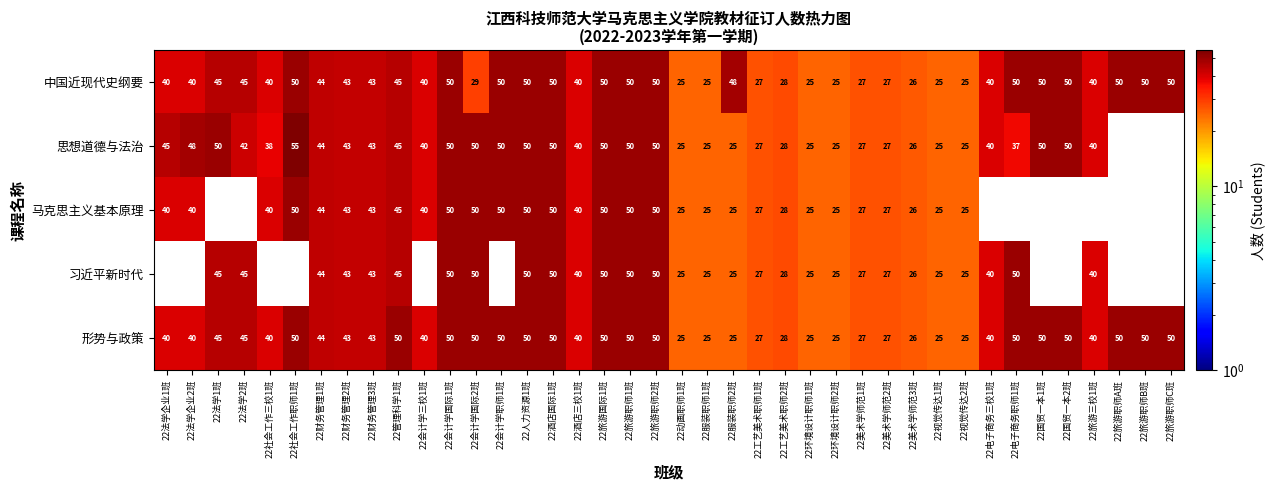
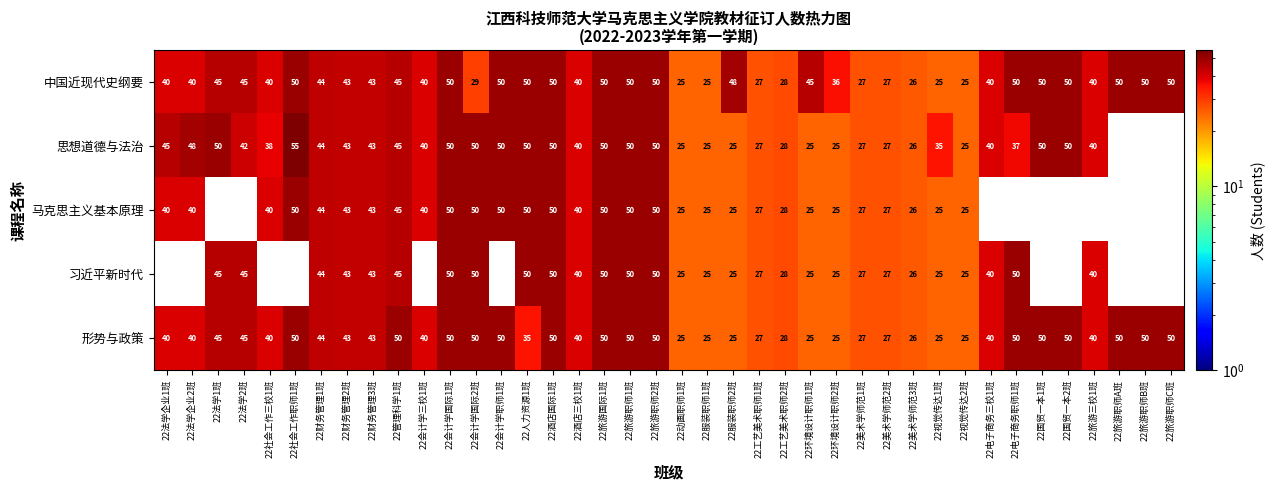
  {
    "中国近现代史纲要": {
      "22法学企业1班": 40,
      "22法学企业2班": 40,
      "22法学1班": 45,
      "22法学2班": 45,
      "22社会工作三校1班": 40,
      "22社会工作职师1班": 50,
      "22财务管理1班": 44,
      "22财务管理2班": 43,
      "22财务管理3班": 43,
      "22管理科学1班": 45,
      "22会计学三校1班": 40,
      "22会计学国际1班": 50,
      "22会计学国际2班": 29,
      "22会计学职师1班": 50,
      "22人力资源1班": 50,
      "22酒店国际1班": 50,
      "22酒店三校1班": 40,
      "22旅游国际1班": 50,
      "22旅游职师1班": 50,
      "22旅游职师2班": 50,
      "22动画职师1班": 25,
      "22服装职师1班": 25,
      "22服装职师2班": 48,
      "22工艺美术职师1班": 27,
      "22工艺美术职师2班": 28,
-     "22环境设计职师1班": 25,
-     "22环境设计职师2班": 25,
+     "22环境设计职师1班": 45,
+     "22环境设计职师2班": 36,
      "22美术学师范1班": 27,
      "22美术学师范2班": 27,
      "22美术学师范3班": 26,
      "22视觉传达1班": 25,
      "22视觉传达2班": 25,
      "22电子商务三校1班": 40,
      "22电子商务职师1班": 50,
      "22国贸一本1班": 50,
      "22国贸一本2班": 50,
      "22旅游三校1班": 40,
      "22旅游职师A班": 50,
      "22旅游职师B班": 50,
      "22旅游职师C班": 50
    },
    "思想道德与法治": {
      "22法学企业1班": 45,
      "22法学企业2班": 48,
      "22法学1班": 50,
      "22法学2班": 42,
      "22社会工作三校1班": 38,
      "22社会工作职师1班": 55,
      "22财务管理1班": 44,
      "22财务管理2班": 43,
      "22财务管理3班": 43,
      "22管理科学1班": 45,
      "22会计学三校1班": 40,
      "22会计学国际1班": 50,
      "22会计学国际2班": 50,
      "22会计学职师1班": 50,
      "22人力资源1班": 50,
      "22酒店国际1班": 50,
      "22酒店三校1班": 40,
      "22旅游国际1班": 50,
      "22旅游职师1班": 50,
      "22旅游职师2班": 50,
      "22动画职师1班": 25,
      "22服装职师1班": 25,
      "22服装职师2班": 25,
      "22工艺美术职师1班": 27,
      "22工艺美术职师2班": 28,
      "22环境设计职师1班": 25,
      "22环境设计职师2班": 25,
      "22美术学师范1班": 27,
      "22美术学师范2班": 27,
      "22美术学师范3班": 26,
-     "22视觉传达1班": 25,
+     "22视觉传达1班": 35,
      "22视觉传达2班": 25,
      "22电子商务三校1班": 40,
      "22电子商务职师1班": 37,
      "22国贸一本1班": 50,
      "22国贸一本2班": 50,
      "22旅游三校1班": 40
    },
    "马克思主义基本原理": {
      "22法学企业1班": 40,
      "22法学企业2班": 40,
      "22社会工作三校1班": 40,
      "22社会工作职师1班": 50,
      "22财务管理1班": 44,
      "22财务管理2班": 43,
      "22财务管理3班": 43,
      "22管理科学1班": 45,
      "22会计学三校1班": 40,
      "22会计学国际1班": 50,
      "22会计学国际2班": 50,
      "22会计学职师1班": 50,
      "22人力资源1班": 50,
      "22酒店国际1班": 50,
      "22酒店三校1班": 40,
      "22旅游国际1班": 50,
      "22旅游职师1班": 50,
      "22旅游职师2班": 50,
      "22动画职师1班": 25,
      "22服装职师1班": 25,
      "22服装职师2班": 25,
      "22工艺美术职师1班": 27,
      "22工艺美术职师2班": 28,
      "22环境设计职师1班": 25,
      "22环境设计职师2班": 25,
      "22美术学师范1班": 27,
      "22美术学师范2班": 27,
      "22美术学师范3班": 26,
      "22视觉传达1班": 25,
      "22视觉传达2班": 25
    },
    "习近平新时代": {
      "22法学1班": 45,
      "22法学2班": 45,
      "22财务管理1班": 44,
      "22财务管理2班": 43,
      "22财务管理3班": 43,
      "22管理科学1班": 45,
      "22会计学国际1班": 50,
      "22会计学国际2班": 50,
      "22人力资源1班": 50,
      "22酒店国际1班": 50,
      "22酒店三校1班": 40,
      "22旅游国际1班": 50,
      "22旅游职师1班": 50,
      "22旅游职师2班": 50,
      "22动画职师1班": 25,
      "22服装职师1班": 25,
      "22服装职师2班": 25,
      "22工艺美术职师1班": 27,
      "22工艺美术职师2班": 28,
      "22环境设计职师1班": 25,
      "22环境设计职师2班": 25,
      "22美术学师范1班": 27,
      "22美术学师范2班": 27,
      "22美术学师范3班": 26,
      "22视觉传达1班": 25,
      "22视觉传达2班": 25,
      "22电子商务三校1班": 40,
      "22电子商务职师1班": 50,
      "22旅游三校1班": 40
    },
    "形势与政策": {
      "22法学企业1班": 40,
      "22法学企业2班": 40,
      "22法学1班": 45,
      "22法学2班": 45,
      "22社会工作三校1班": 40,
      "22社会工作职师1班": 50,
      "22财务管理1班": 44,
      "22财务管理2班": 43,
      "22财务管理3班": 43,
      "22管理科学1班": 50,
      "22会计学三校1班": 40,
      "22会计学国际1班": 50,
      "22会计学国际2班": 50,
      "22会计学职师1班": 50,
-     "22人力资源1班": 50,
+     "22人力资源1班": 35,
      "22酒店国际1班": 50,
      "22酒店三校1班": 40,
      "22旅游国际1班": 50,
      "22旅游职师1班": 50,
      "22旅游职师2班": 50,
      "22动画职师1班": 25,
      "22服装职师1班": 25,
      "22服装职师2班": 25,
      "22工艺美术职师1班": 27,
      "22工艺美术职师2班": 28,
      "22环境设计职师1班": 25,
      "22环境设计职师2班": 25,
      "22美术学师范1班": 27,
      "22美术学师范2班": 27,
      "22美术学师范3班": 26,
      "22视觉传达1班": 25,
      "22视觉传达2班": 25,
      "22电子商务三校1班": 40,
      "22电子商务职师1班": 50,
      "22国贸一本1班": 50,
      "22国贸一本2班": 50,
      "22旅游三校1班": 40,
      "22旅游职师A班": 50,
      "22旅游职师B班": 50,
      "22旅游职师C班": 50
    }
  }
